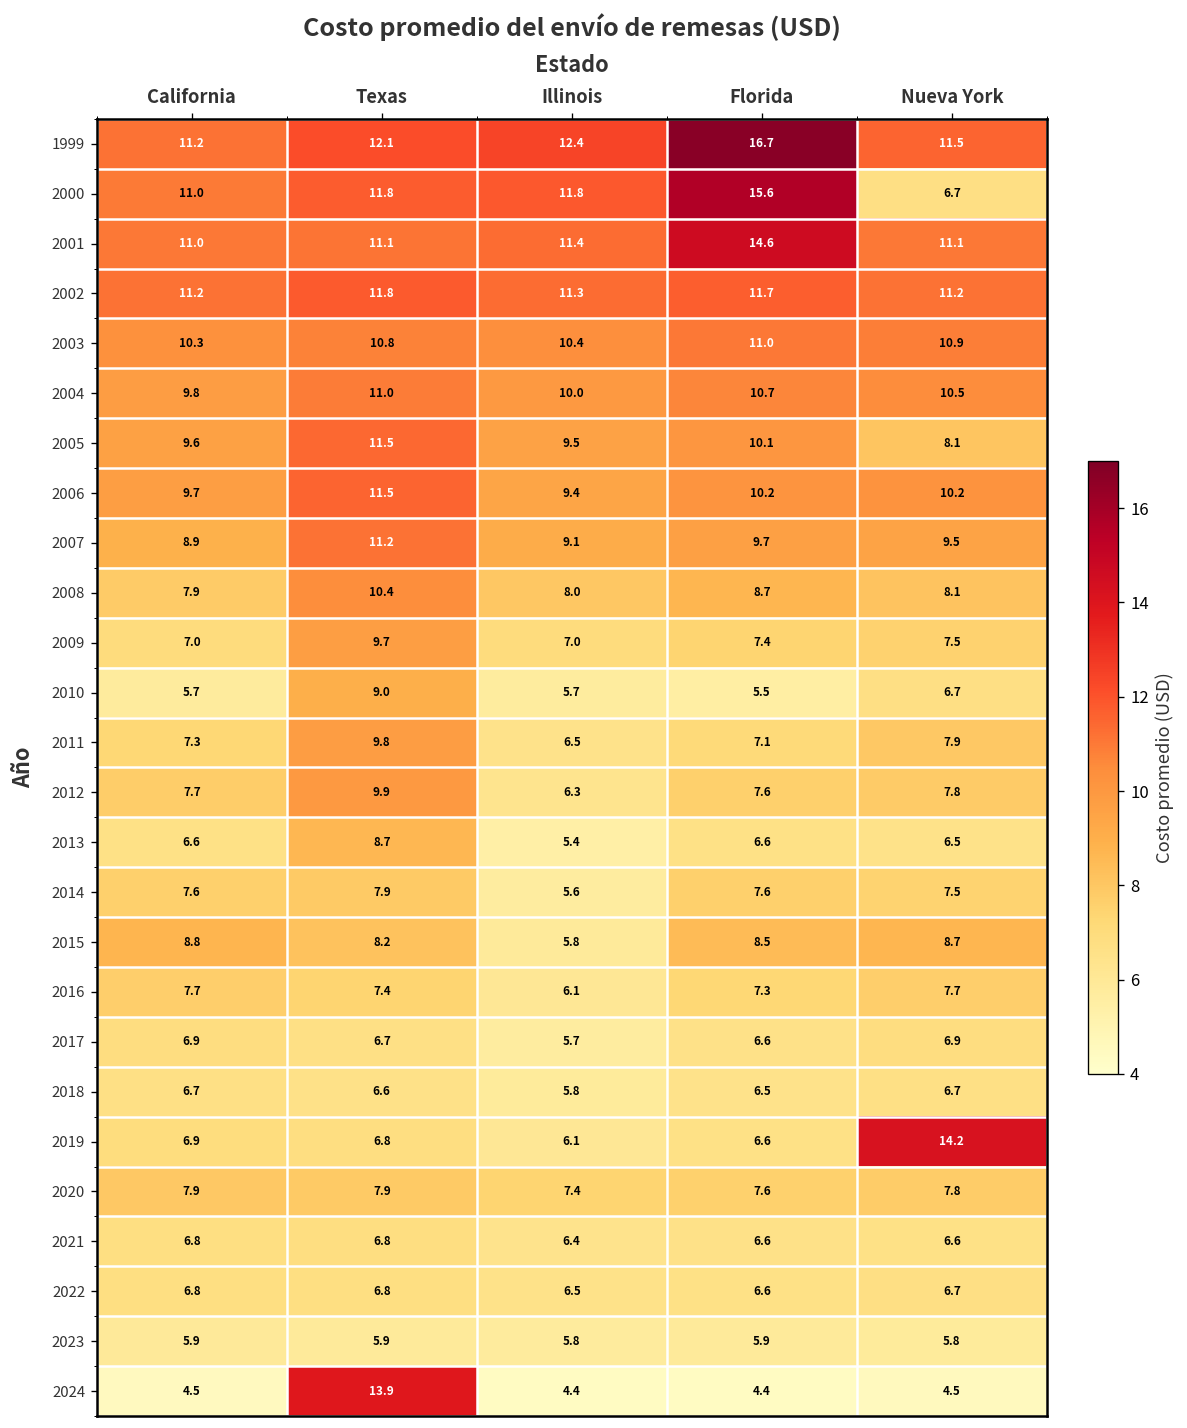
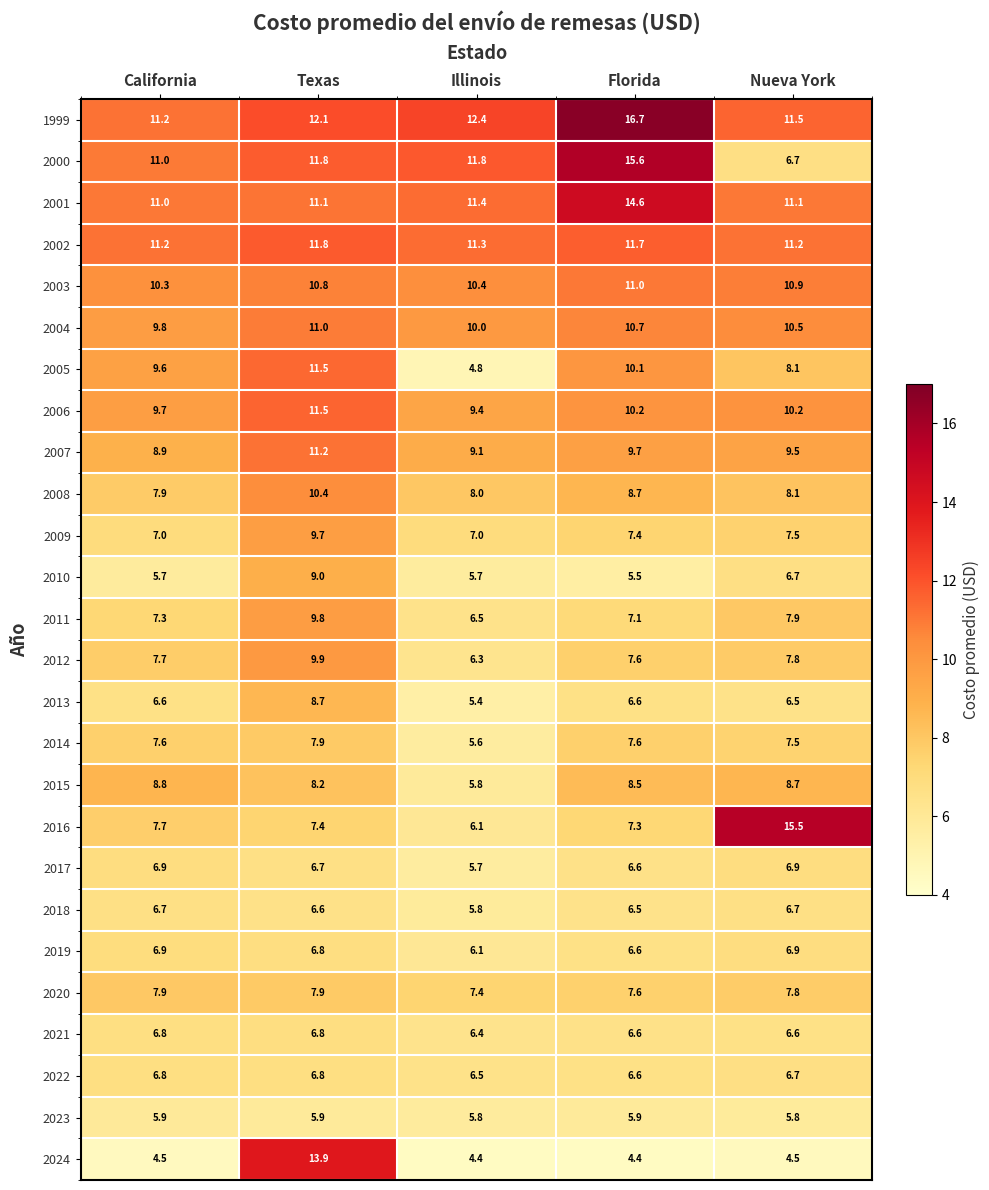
  {
    "1999": {
      "California": 11.2,
      "Texas": 12.1,
      "Illinois": 12.4,
      "Florida": 16.7,
      "Nueva York": 11.5
    },
    "2000": {
      "California": 11.0,
      "Texas": 11.8,
      "Illinois": 11.8,
      "Florida": 15.6,
      "Nueva York": 6.7
    },
    "2001": {
      "California": 11.0,
      "Texas": 11.1,
      "Illinois": 11.4,
      "Florida": 14.6,
      "Nueva York": 11.1
    },
    "2002": {
      "California": 11.2,
      "Texas": 11.8,
      "Illinois": 11.3,
      "Florida": 11.7,
      "Nueva York": 11.2
    },
    "2003": {
      "California": 10.3,
      "Texas": 10.8,
      "Illinois": 10.4,
      "Florida": 11.0,
      "Nueva York": 10.9
    },
    "2004": {
      "California": 9.8,
      "Texas": 11.0,
      "Illinois": 10.0,
      "Florida": 10.7,
      "Nueva York": 10.5
    },
    "2005": {
      "California": 9.6,
      "Texas": 11.5,
-     "Illinois": 9.5,
+     "Illinois": 4.8,
      "Florida": 10.1,
      "Nueva York": 8.1
    },
    "2006": {
      "California": 9.7,
      "Texas": 11.5,
      "Illinois": 9.4,
      "Florida": 10.2,
      "Nueva York": 10.2
    },
    "2007": {
      "California": 8.9,
      "Texas": 11.2,
      "Illinois": 9.1,
      "Florida": 9.7,
      "Nueva York": 9.5
    },
    "2008": {
      "California": 7.9,
      "Texas": 10.4,
      "Illinois": 8.0,
      "Florida": 8.7,
      "Nueva York": 8.1
    },
    "2009": {
      "California": 7.0,
      "Texas": 9.7,
      "Illinois": 7.0,
      "Florida": 7.4,
      "Nueva York": 7.5
    },
    "2010": {
      "California": 5.7,
      "Texas": 9.0,
      "Illinois": 5.7,
      "Florida": 5.5,
      "Nueva York": 6.7
    },
    "2011": {
      "California": 7.3,
      "Texas": 9.8,
      "Illinois": 6.5,
      "Florida": 7.1,
      "Nueva York": 7.9
    },
    "2012": {
      "California": 7.7,
      "Texas": 9.9,
      "Illinois": 6.3,
      "Florida": 7.6,
      "Nueva York": 7.8
    },
    "2013": {
      "California": 6.6,
      "Texas": 8.7,
      "Illinois": 5.4,
      "Florida": 6.6,
      "Nueva York": 6.5
    },
    "2014": {
      "California": 7.6,
      "Texas": 7.9,
      "Illinois": 5.6,
      "Florida": 7.6,
      "Nueva York": 7.5
    },
    "2015": {
      "California": 8.8,
      "Texas": 8.2,
      "Illinois": 5.8,
      "Florida": 8.5,
      "Nueva York": 8.7
    },
    "2016": {
      "California": 7.7,
      "Texas": 7.4,
      "Illinois": 6.1,
      "Florida": 7.3,
-     "Nueva York": 7.7
+     "Nueva York": 15.5
    },
    "2017": {
      "California": 6.9,
      "Texas": 6.7,
      "Illinois": 5.7,
      "Florida": 6.6,
      "Nueva York": 6.9
    },
    "2018": {
      "California": 6.7,
      "Texas": 6.6,
      "Illinois": 5.8,
      "Florida": 6.5,
      "Nueva York": 6.7
    },
    "2019": {
      "California": 6.9,
      "Texas": 6.8,
      "Illinois": 6.1,
      "Florida": 6.6,
-     "Nueva York": 14.2
+     "Nueva York": 6.9
    },
    "2020": {
      "California": 7.9,
      "Texas": 7.9,
      "Illinois": 7.4,
      "Florida": 7.6,
      "Nueva York": 7.8
    },
    "2021": {
      "California": 6.8,
      "Texas": 6.8,
      "Illinois": 6.4,
      "Florida": 6.6,
      "Nueva York": 6.6
    },
    "2022": {
      "California": 6.8,
      "Texas": 6.8,
      "Illinois": 6.5,
      "Florida": 6.6,
      "Nueva York": 6.7
    },
    "2023": {
      "California": 5.9,
      "Texas": 5.9,
      "Illinois": 5.8,
      "Florida": 5.9,
      "Nueva York": 5.8
    },
    "2024": {
      "California": 4.5,
      "Texas": 13.9,
      "Illinois": 4.4,
      "Florida": 4.4,
      "Nueva York": 4.5
    }
  }
